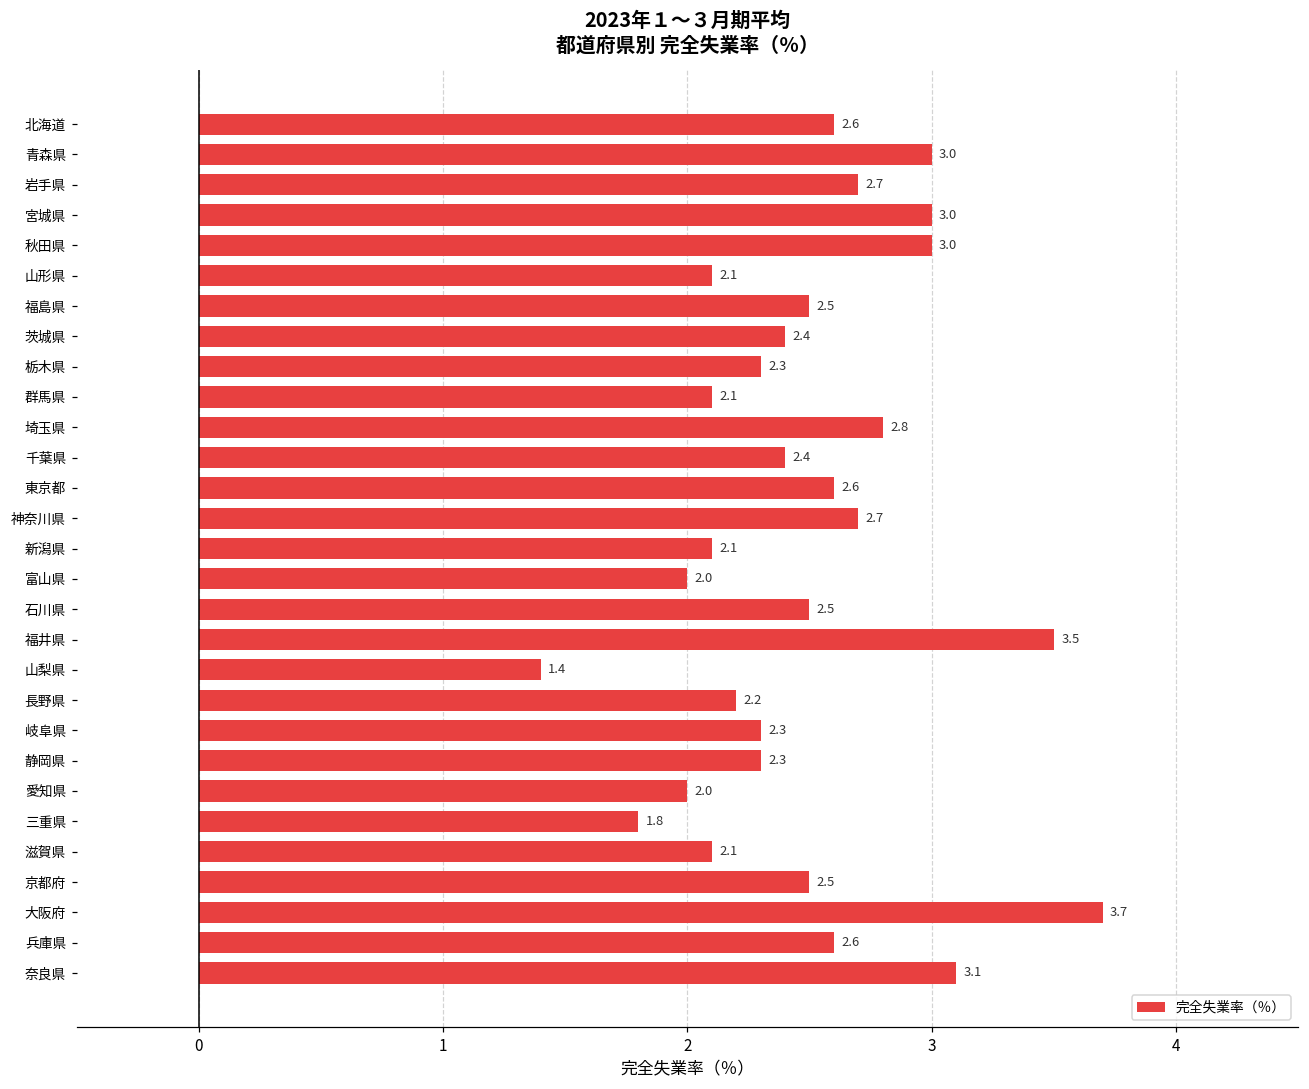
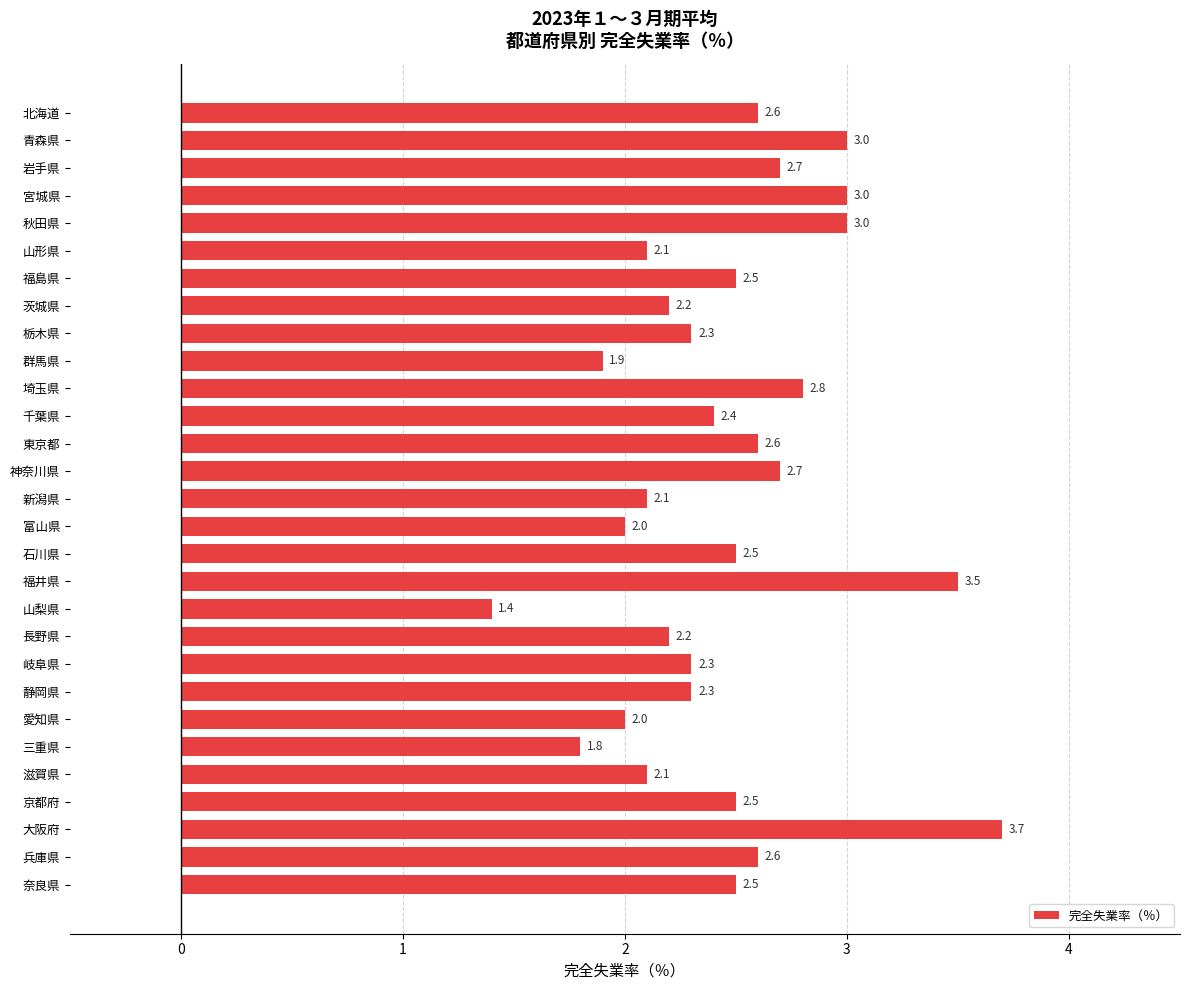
  {
    "北海道": 2.6,
    "青森県": 3.0,
    "岩手県": 2.7,
    "宮城県": 3.0,
    "秋田県": 3.0,
    "山形県": 2.1,
    "福島県": 2.5,
-   "茨城県": 2.4,
+   "茨城県": 2.2,
    "栃木県": 2.3,
-   "群馬県": 2.1,
+   "群馬県": 1.9,
    "埼玉県": 2.8,
    "千葉県": 2.4,
    "東京都": 2.6,
    "神奈川県": 2.7,
    "新潟県": 2.1,
    "富山県": 2.0,
    "石川県": 2.5,
    "福井県": 3.5,
    "山梨県": 1.4,
    "長野県": 2.2,
    "岐阜県": 2.3,
    "静岡県": 2.3,
    "愛知県": 2.0,
    "三重県": 1.8,
    "滋賀県": 2.1,
    "京都府": 2.5,
    "大阪府": 3.7,
    "兵庫県": 2.6,
-   "奈良県": 3.1
+   "奈良県": 2.5
  }
